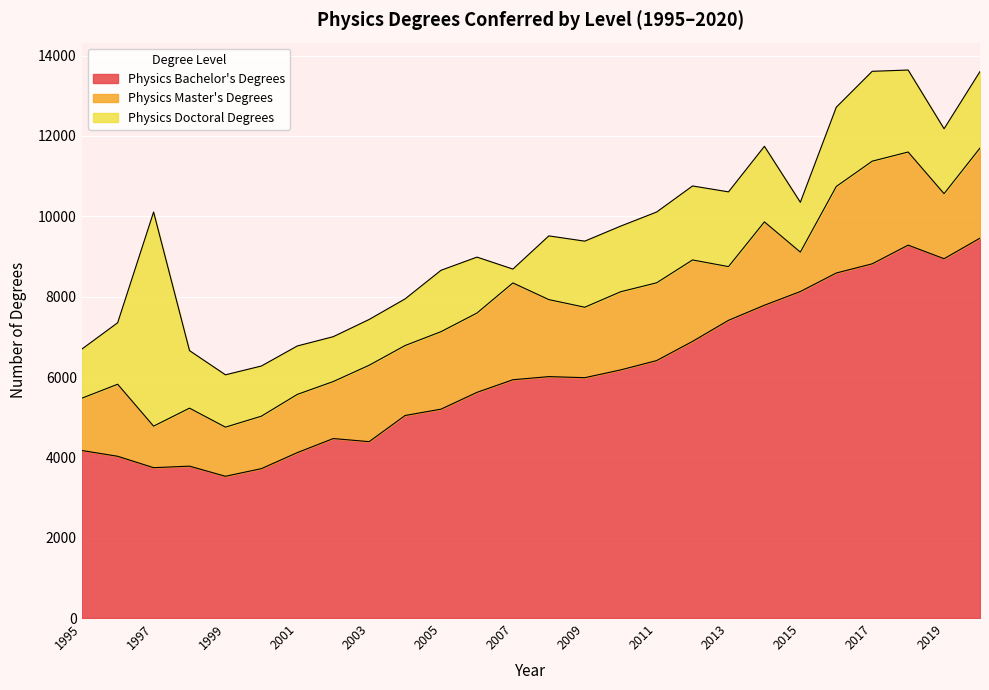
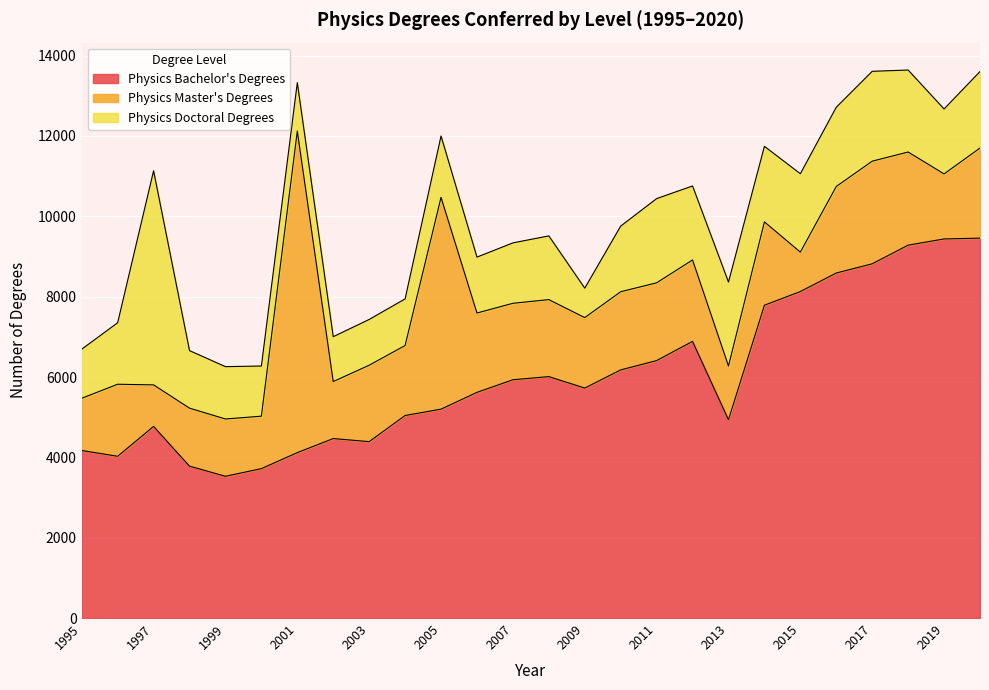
  {
    "Physics Bachelor's Degrees": {
      "1995": 4200,
-     "1997": 3700,
+     "1997": 4800,
      "1999": 3500,
      "2001": 4100,
      "2003": 4400,
      "2005": 5200,
      "2007": 5900,
-     "2009": 6000,
+     "2009": 5700,
      "2011": 6400,
-     "2013": 7400,
+     "2013": 4900,
      "2015": 8100,
      "2017": 8800,
-     "2019": 8900
+     "2019": 9400
    },
    "Physics Master's Degrees": {
      "1995": 1300,
      "1997": 1000,
-     "1999": 1200,
-     "2001": 1400,
+     "1999": 1400,
+     "2001": 8000,
      "2003": 1900,
-     "2005": 1900,
-     "2007": 2400,
+     "2005": 5300,
+     "2007": 1900,
      "2009": 1800,
      "2011": 1900,
      "2013": 1300,
      "2015": 1000,
      "2017": 2600,
      "2019": 1600
    },
    "Physics Doctoral Degrees": {
      "1995": 1200,
      "1997": 5300,
      "1999": 1300,
      "2001": 1200,
      "2003": 1100,
      "2005": 1500,
-     "2007": 300,
-     "2009": 1600,
-     "2011": 1800,
-     "2013": 1900,
-     "2015": 1200,
+     "2007": 1500,
+     "2009": 700,
+     "2011": 2100,
+     "2013": 2100,
+     "2015": 2000,
      "2017": 2200,
      "2019": 1600
    }
  }
